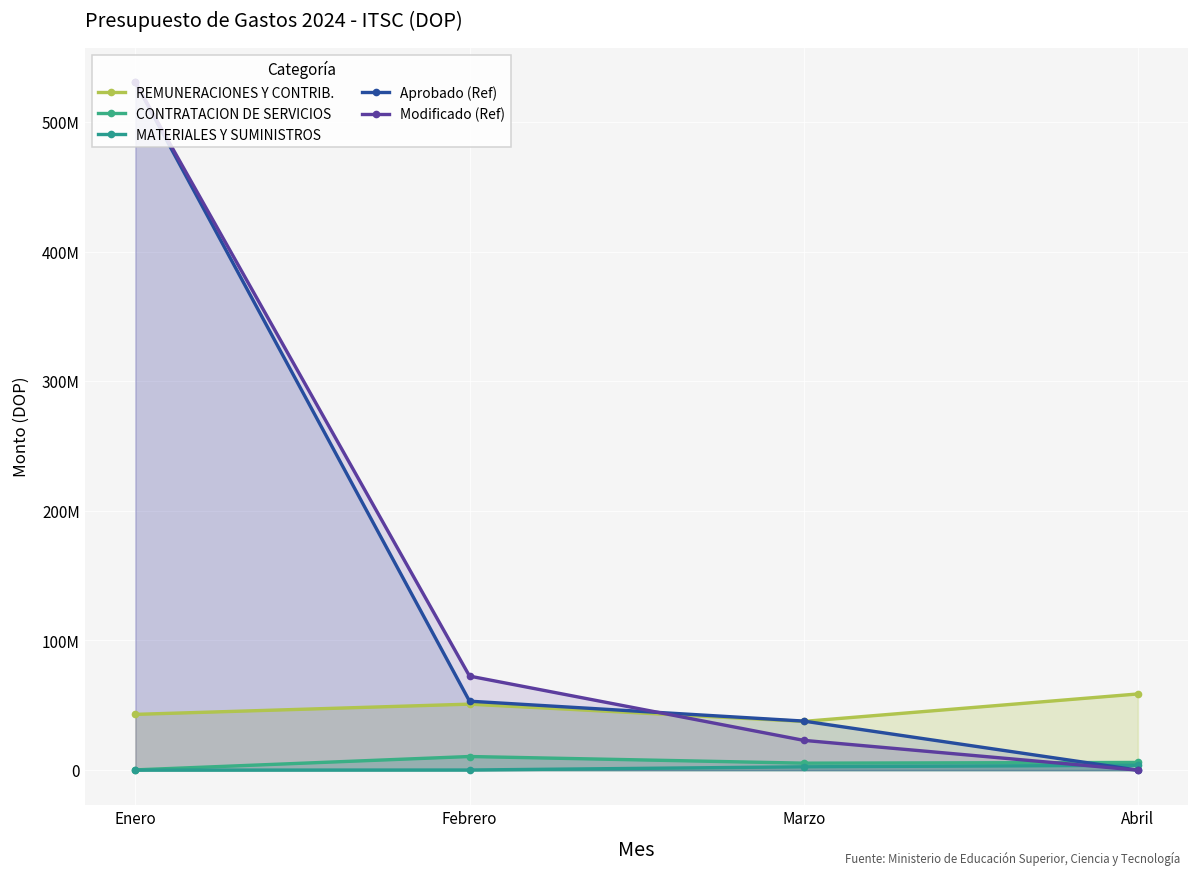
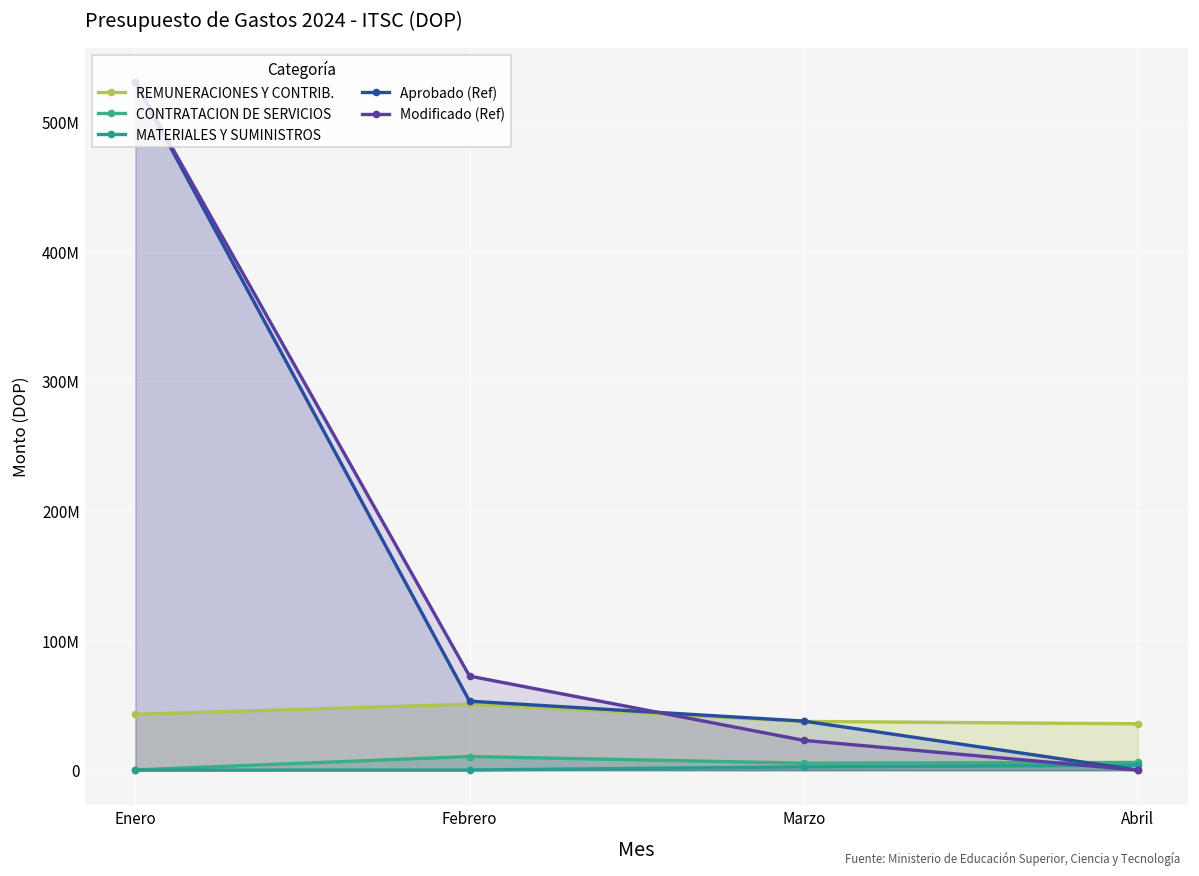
  {
    "REMUNERACIONES Y CONTRIB.": {
      "Enero": 43000000,
      "Febrero": 51000000,
-     "Abril": 59000000
+     "Abril": 36000000
    }
  }
